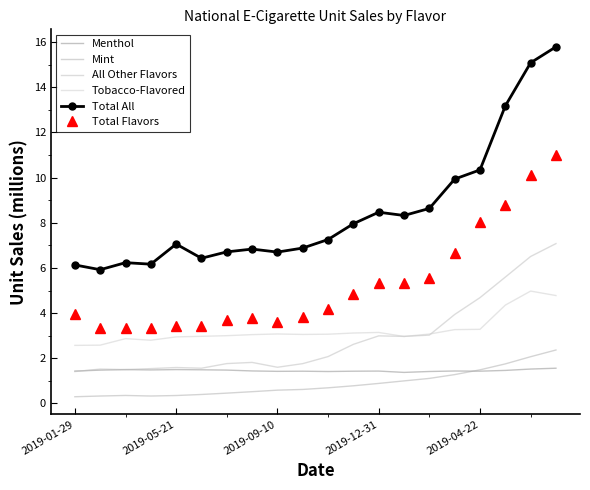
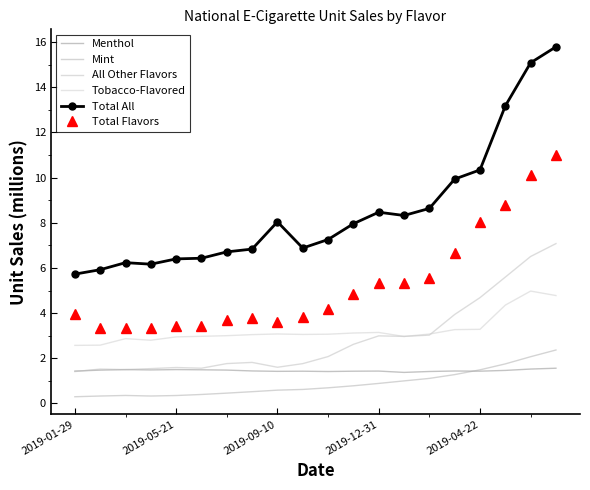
  {
    "Total All": {
-     "2019-01-29": 6.1,
-     "2019-05-21": 7.1,
-     "2019-09-10": 6.7,
+     "2019-01-29": 5.7,
+     "2019-05-21": 6.4,
+     "2019-09-10": 8.0,
      "2019-12-31": 8.5,
      "2019-04-22": 10.3
    },
    "Total Flavors": {
      "2019-01-29": 3.9,
      "2019-05-21": 3.4,
      "2019-09-10": 3.6,
      "2019-12-31": 5.3,
      "2019-04-22": 8.0
    }
  }
